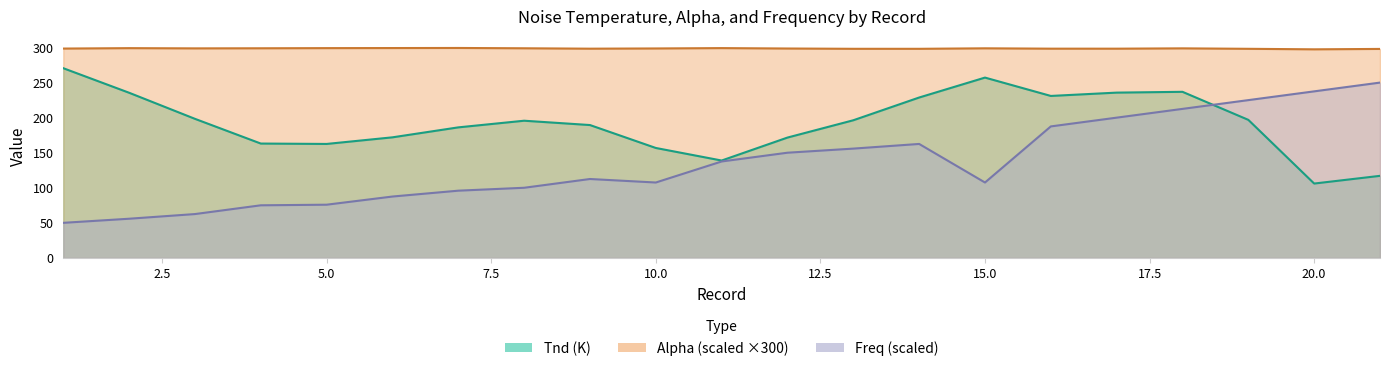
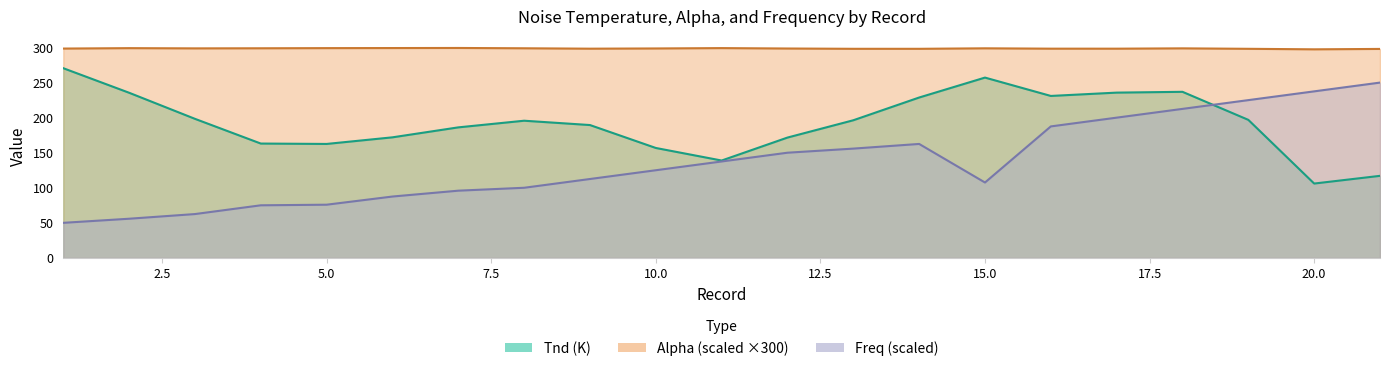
  {
    "Alpha (scaled ×300)": {
      "5.0": 300,
      "10.0": 300,
      "15.0": 300,
      "20.0": 300
    },
    "Freq (scaled)": {
      "5.0": 80,
-     "10.0": 110,
+     "10.0": 130,
      "15.0": 110,
      "20.0": 240
    }
  }
